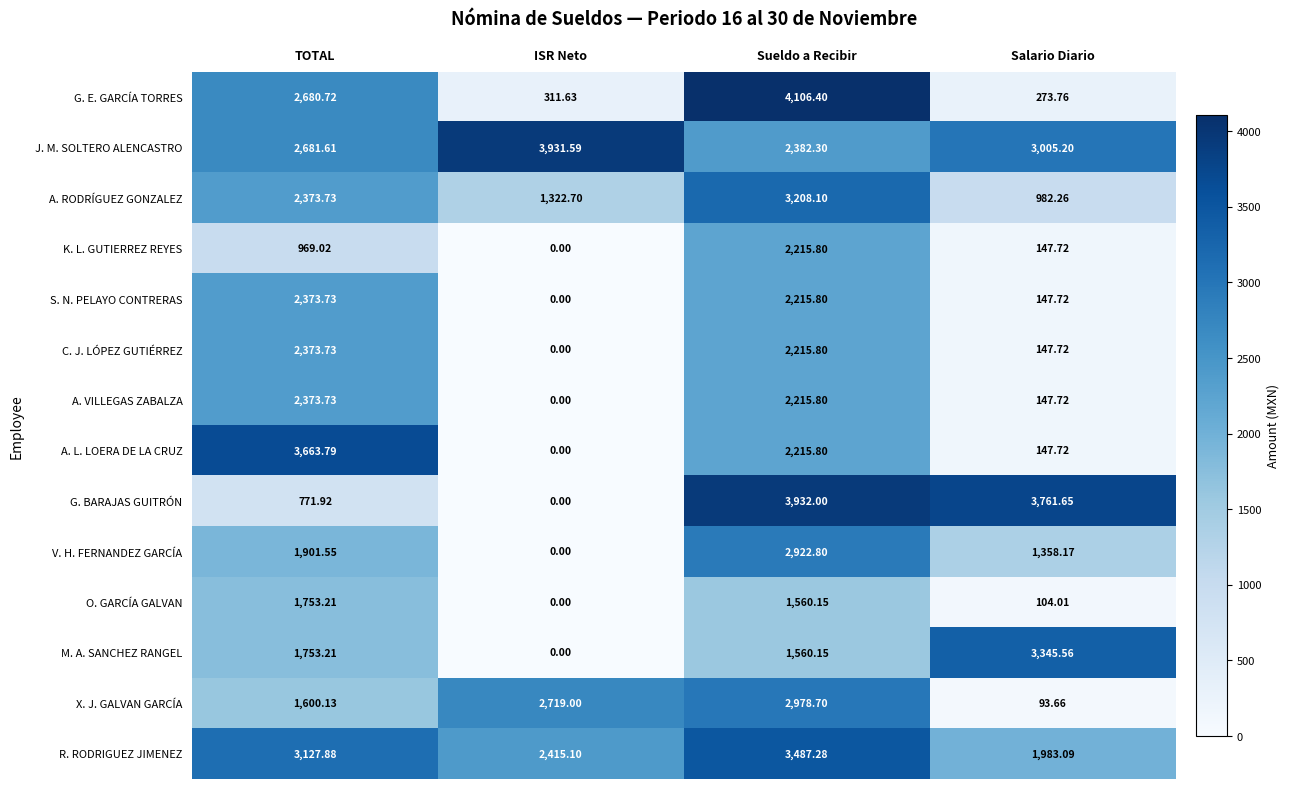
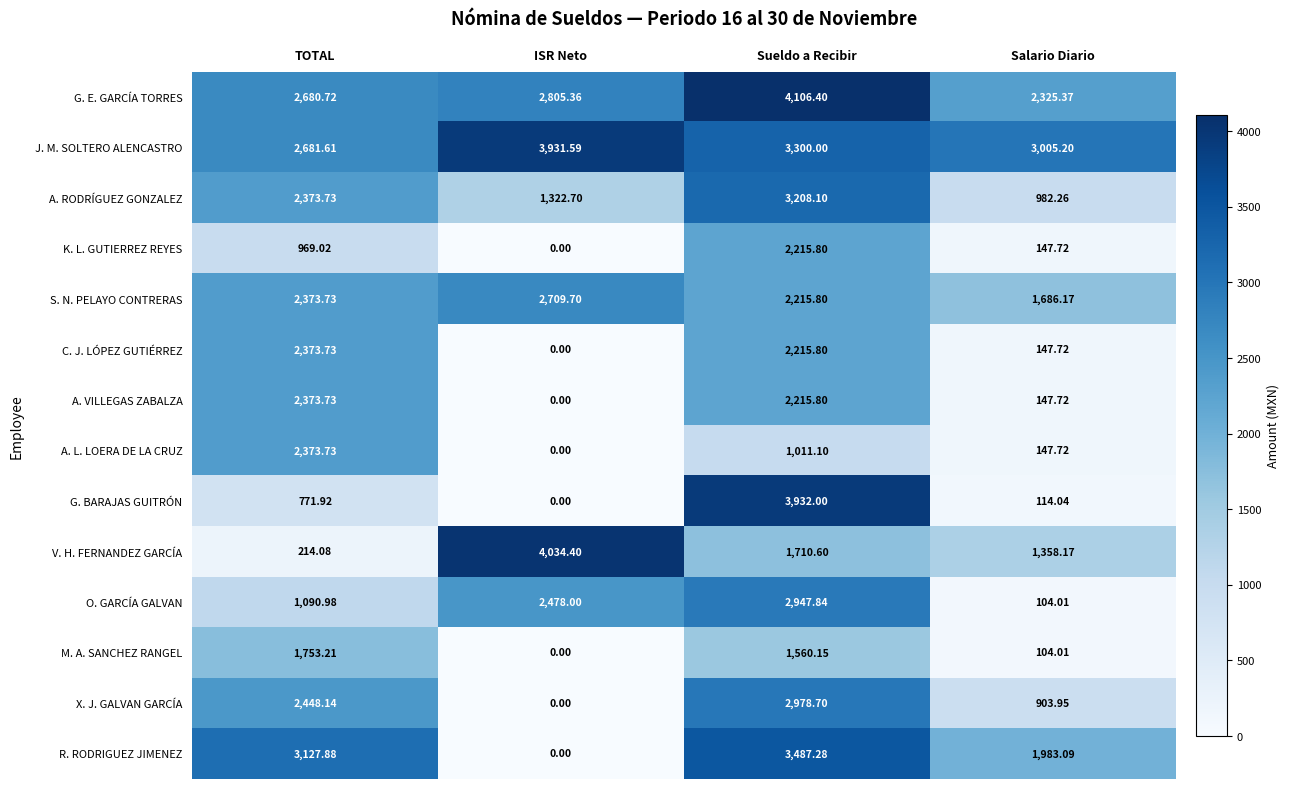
  {
    "G. E. GARCÍA TORRES": {
      "TOTAL": "2,680.72",
-     "ISR Neto": "311.63",
+     "ISR Neto": "2,805.36",
      "Sueldo a Recibir": "4,106.40",
-     "Salario Diario": "273.76"
+     "Salario Diario": "2,325.37"
    },
    "J. M. SOLTERO ALENCASTRO": {
      "TOTAL": "2,681.61",
      "ISR Neto": "3,931.59",
-     "Sueldo a Recibir": "2,382.30",
+     "Sueldo a Recibir": "3,300.00",
      "Salario Diario": "3,005.20"
    },
    "A. RODRÍGUEZ GONZALEZ": {
      "TOTAL": "2,373.73",
      "ISR Neto": "1,322.70",
      "Sueldo a Recibir": "3,208.10",
      "Salario Diario": "982.26"
    },
    "K. L. GUTIERREZ REYES": {
      "TOTAL": "969.02",
      "ISR Neto": "0.00",
      "Sueldo a Recibir": "2,215.80",
      "Salario Diario": "147.72"
    },
    "S. N. PELAYO CONTRERAS": {
      "TOTAL": "2,373.73",
-     "ISR Neto": "0.00",
+     "ISR Neto": "2,709.70",
      "Sueldo a Recibir": "2,215.80",
-     "Salario Diario": "147.72"
+     "Salario Diario": "1,686.17"
    },
    "C. J. LÓPEZ GUTIÉRREZ": {
      "TOTAL": "2,373.73",
      "ISR Neto": "0.00",
      "Sueldo a Recibir": "2,215.80",
      "Salario Diario": "147.72"
    },
    "A. VILLEGAS ZABALZA": {
      "TOTAL": "2,373.73",
      "ISR Neto": "0.00",
      "Sueldo a Recibir": "2,215.80",
      "Salario Diario": "147.72"
    },
    "A. L. LOERA DE LA CRUZ": {
-     "TOTAL": "3,663.79",
+     "TOTAL": "2,373.73",
      "ISR Neto": "0.00",
-     "Sueldo a Recibir": "2,215.80",
+     "Sueldo a Recibir": "1,011.10",
      "Salario Diario": "147.72"
    },
    "G. BARAJAS GUITRÓN": {
      "TOTAL": "771.92",
      "ISR Neto": "0.00",
      "Sueldo a Recibir": "3,932.00",
-     "Salario Diario": "3,761.65"
+     "Salario Diario": "114.04"
    },
    "V. H. FERNANDEZ GARCÍA": {
-     "TOTAL": "1,901.55",
-     "ISR Neto": "0.00",
-     "Sueldo a Recibir": "2,922.80",
+     "TOTAL": "214.08",
+     "ISR Neto": "4,034.40",
+     "Sueldo a Recibir": "1,710.60",
      "Salario Diario": "1,358.17"
    },
    "O. GARCÍA GALVAN": {
-     "TOTAL": "1,753.21",
-     "ISR Neto": "0.00",
-     "Sueldo a Recibir": "1,560.15",
+     "TOTAL": "1,090.98",
+     "ISR Neto": "2,478.00",
+     "Sueldo a Recibir": "2,947.84",
      "Salario Diario": "104.01"
    },
    "M. A. SANCHEZ RANGEL": {
      "TOTAL": "1,753.21",
      "ISR Neto": "0.00",
      "Sueldo a Recibir": "1,560.15",
-     "Salario Diario": "3,345.56"
+     "Salario Diario": "104.01"
    },
    "X. J. GALVAN GARCÍA": {
-     "TOTAL": "1,600.13",
-     "ISR Neto": "2,719.00",
+     "TOTAL": "2,448.14",
+     "ISR Neto": "0.00",
      "Sueldo a Recibir": "2,978.70",
-     "Salario Diario": "93.66"
+     "Salario Diario": "903.95"
    },
    "R. RODRIGUEZ JIMENEZ": {
      "TOTAL": "3,127.88",
-     "ISR Neto": "2,415.10",
+     "ISR Neto": "0.00",
      "Sueldo a Recibir": "3,487.28",
      "Salario Diario": "1,983.09"
    }
  }
